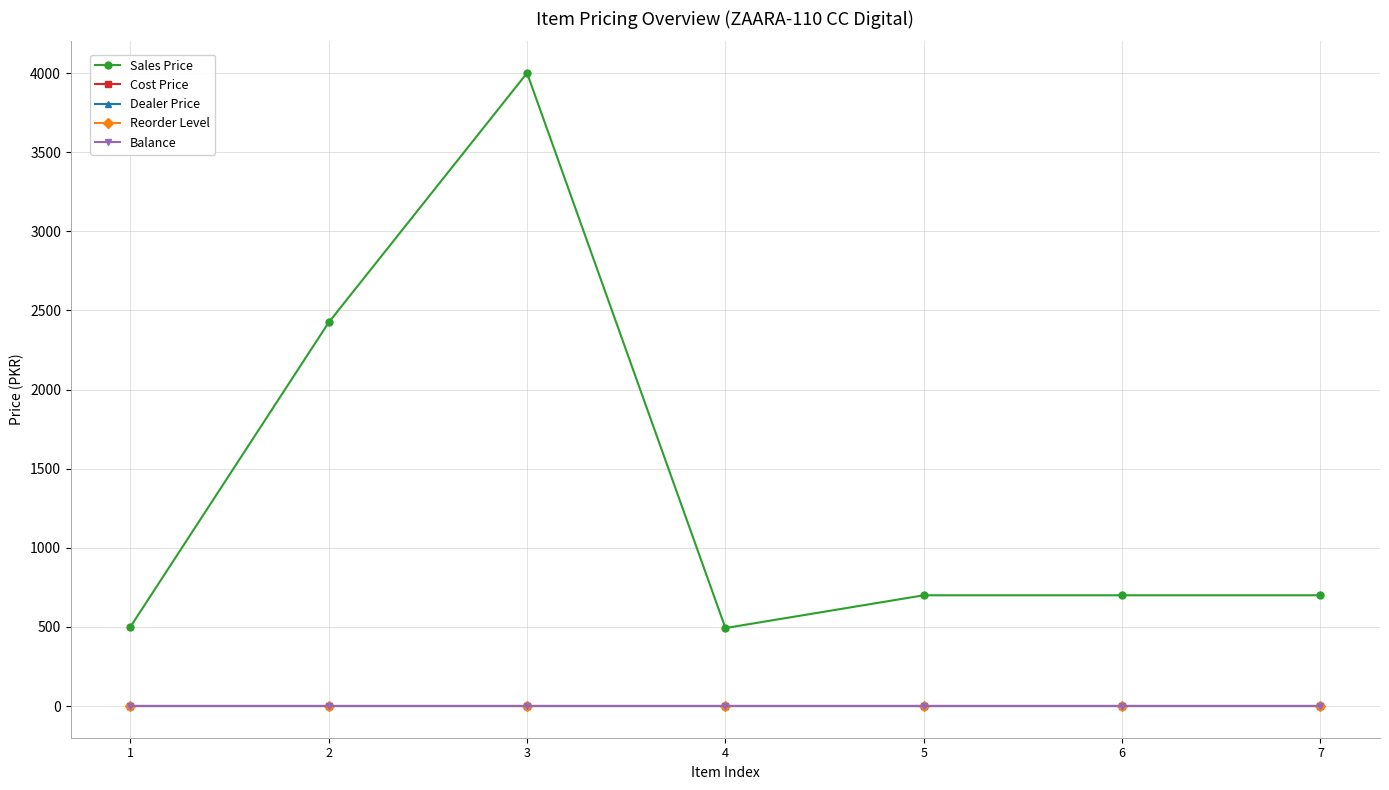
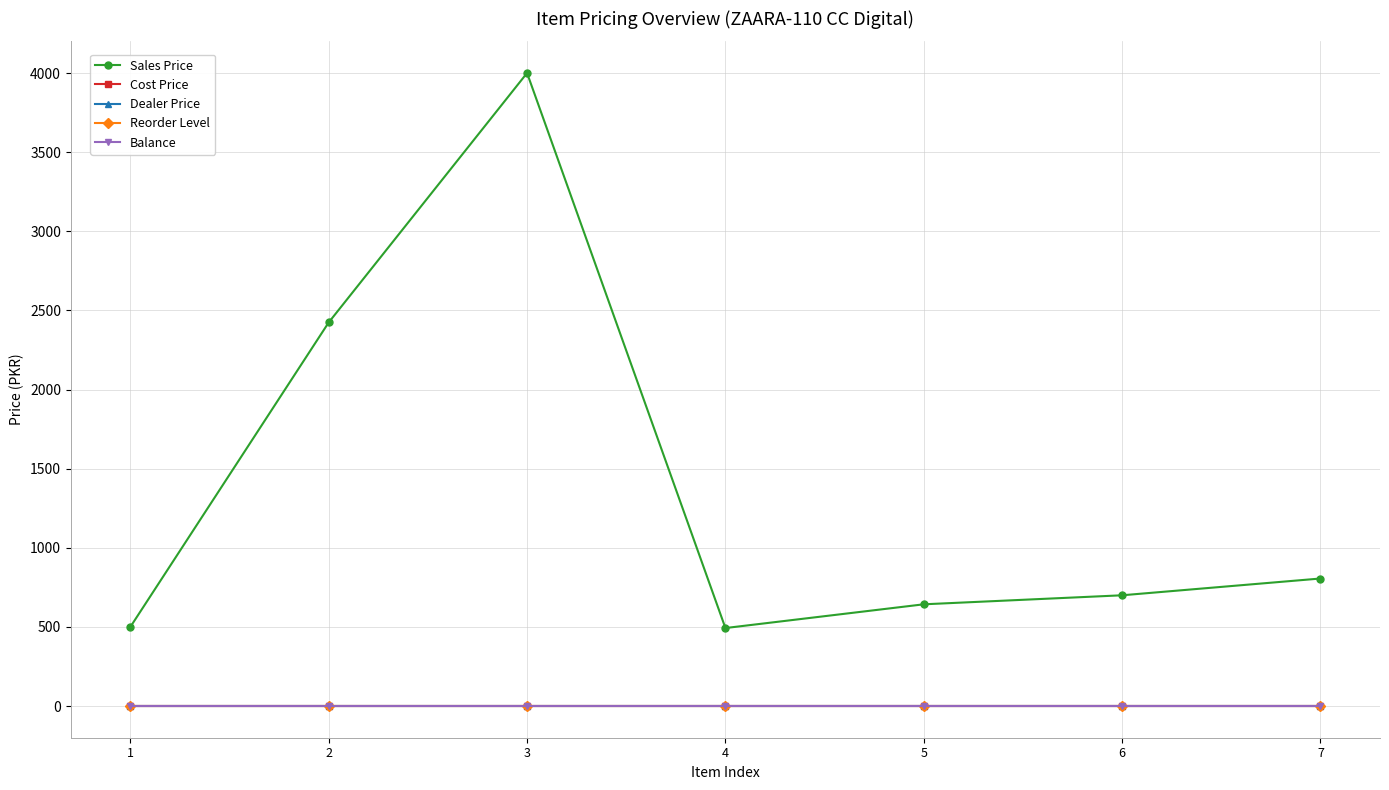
  {
    "Sales Price": {
      "1": 500,
      "2": 2420,
      "3": 4000,
      "4": 490,
-     "5": 700,
+     "5": 640,
      "6": 700,
-     "7": 700
+     "7": 810
    },
    "Balance": {
      "1": 0,
      "2": 0,
      "3": 0,
      "4": 0,
      "5": 0,
      "6": 0,
      "7": 0
    }
  }
